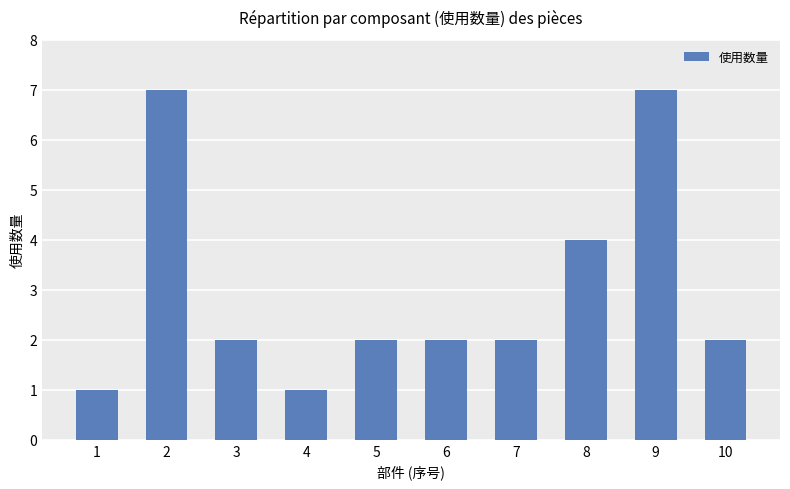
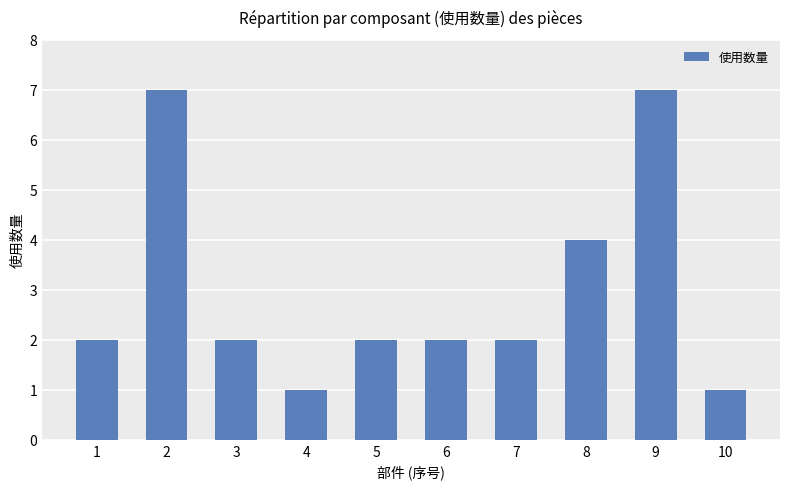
  {
-   "1": 1,
+   "1": 2,
    "2": 7,
    "3": 2,
    "4": 1,
    "5": 2,
    "6": 2,
    "7": 2,
    "8": 4,
    "9": 7,
-   "10": 2
+   "10": 1
  }
